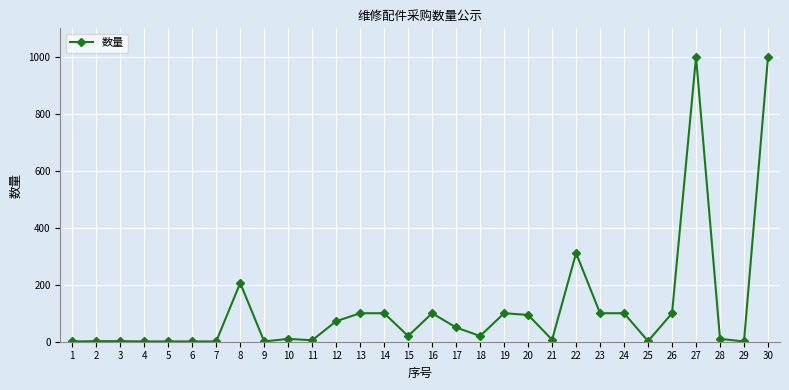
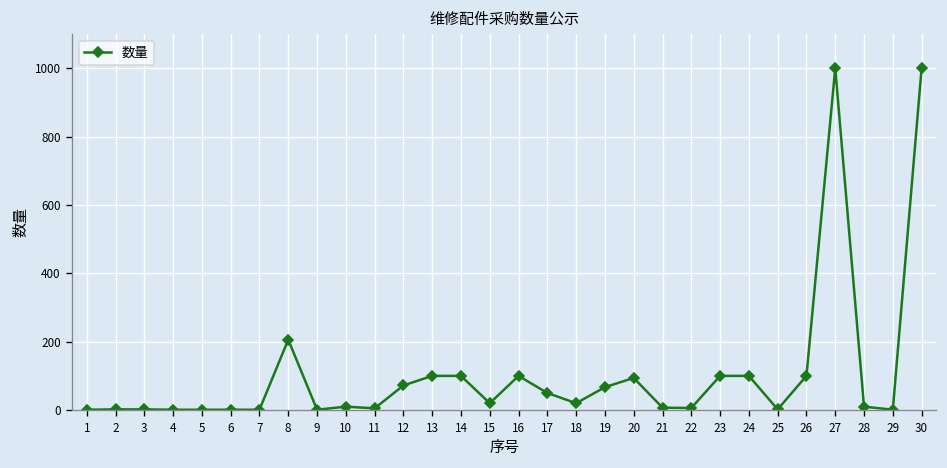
  {
    "1": 0,
    "2": 0,
    "3": 0,
    "4": 0,
    "5": 0,
    "6": 0,
    "7": 0,
    "8": 210,
    "9": 0,
    "10": 10,
    "11": 10,
    "12": 70,
    "13": 100,
    "14": 100,
    "15": 20,
    "16": 100,
    "17": 50,
    "18": 20,
-   "19": 100,
+   "19": 70,
    "20": 90,
    "21": 10,
-   "22": 310,
+   "22": 10,
    "23": 100,
    "24": 100,
    "25": 0,
    "26": 100,
    "27": 1000,
    "28": 10,
    "29": 0,
    "30": 1000
  }
